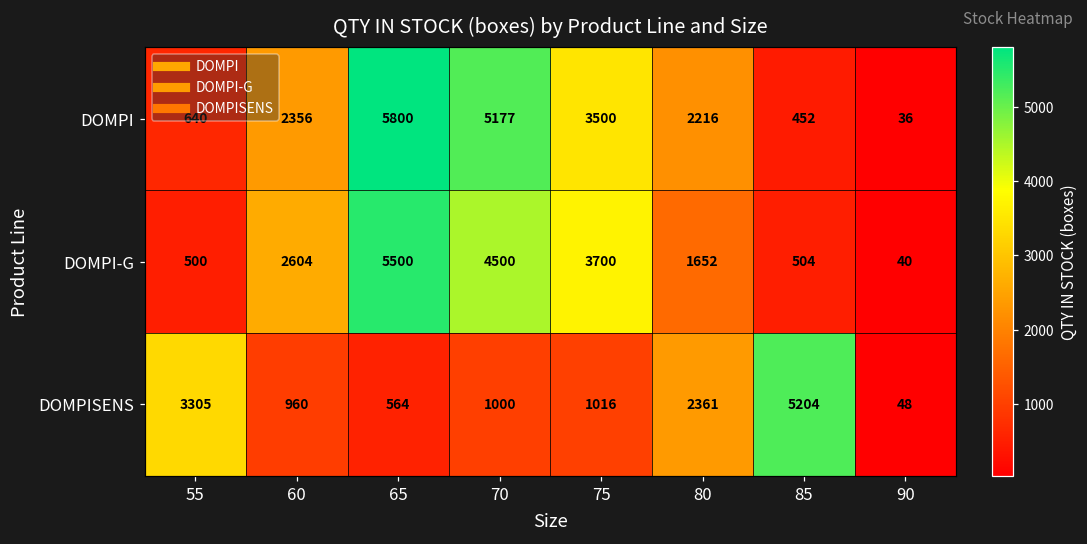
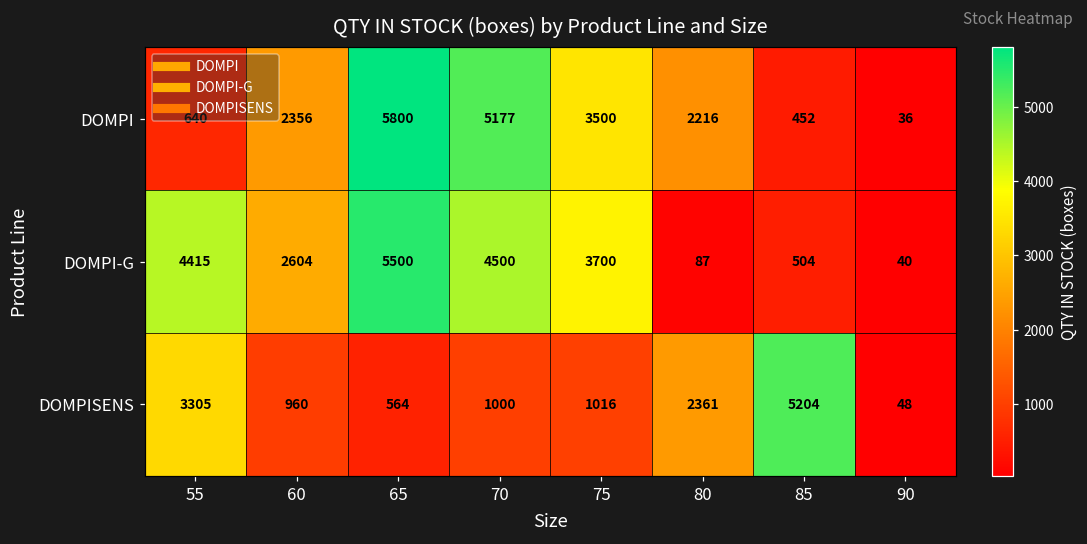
  {
    "DOMPI": {
      "60": 2356,
      "65": 5800,
      "70": 5177,
      "75": 3500,
      "80": 2216,
      "85": 452,
      "90": 36
    },
    "DOMPI-G": {
-     "55": 500,
+     "55": 4415,
      "60": 2604,
      "65": 5500,
      "70": 4500,
      "75": 3700,
-     "80": 1652,
+     "80": 87,
      "85": 504,
      "90": 40
    },
    "DOMPISENS": {
      "55": 3305,
      "60": 960,
      "65": 564,
      "70": 1000,
      "75": 1016,
      "80": 2361,
      "85": 5204,
      "90": 48
    }
  }
